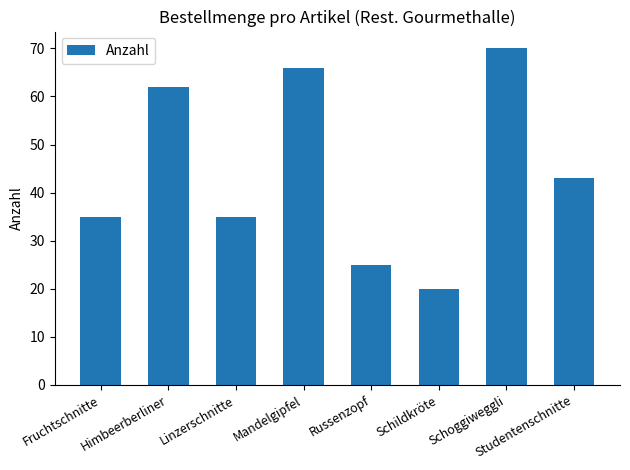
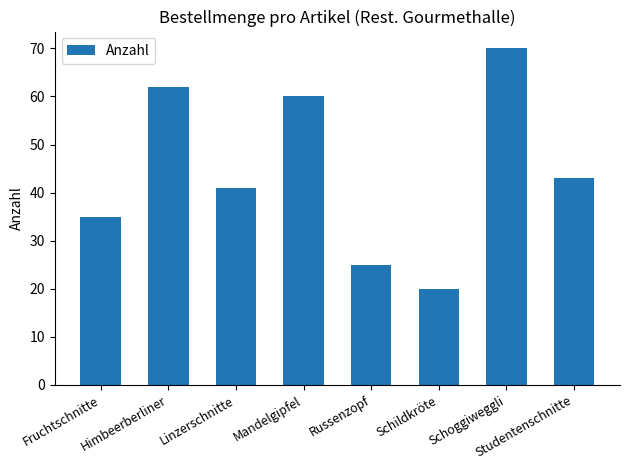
  {
    "Fruchtschnitte": 35,
    "Himbeerberliner": 62,
-   "Linzerschnitte": 35,
-   "Mandelgipfel": 66,
+   "Linzerschnitte": 41,
+   "Mandelgipfel": 60,
    "Russenzopf": 25,
    "Schildkröte": 20,
    "Schoggiweggli": 70,
    "Studentenschnitte": 43
  }
